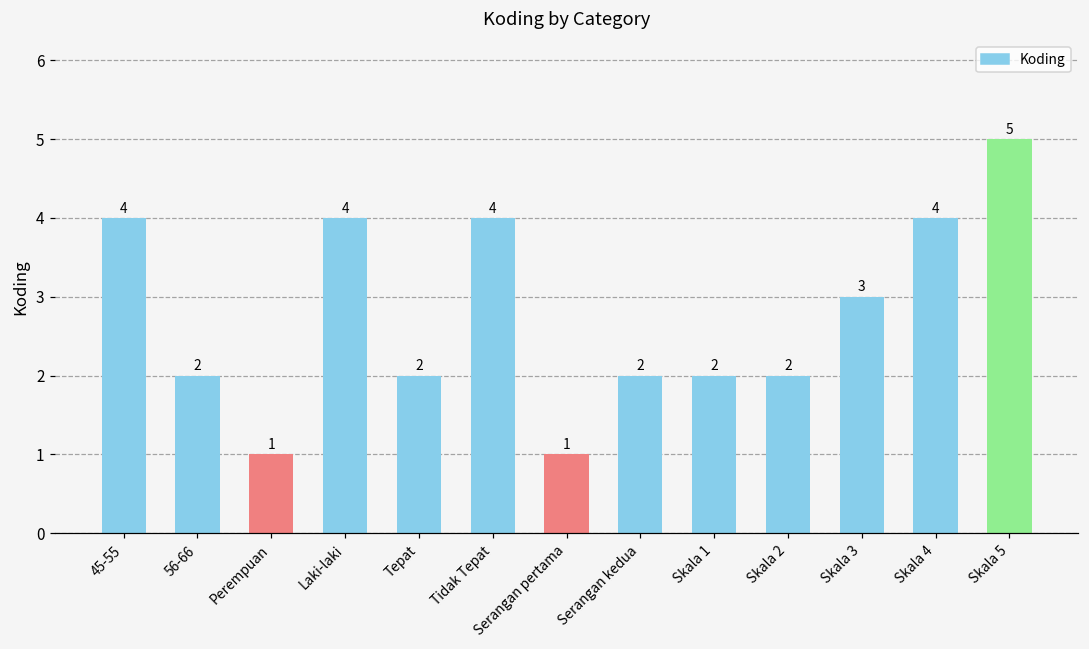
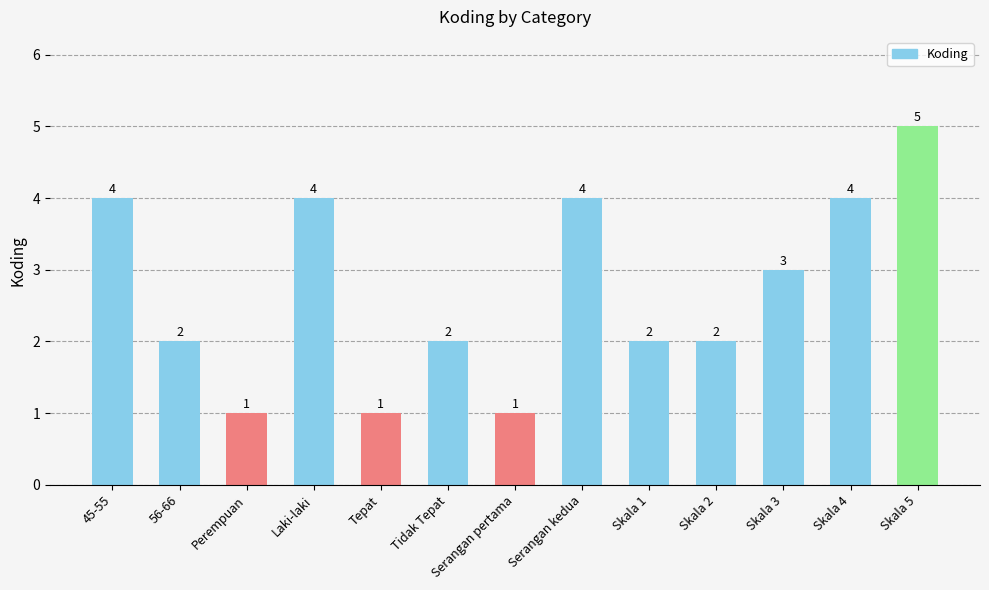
  {
    "45-55": 4,
    "56-66": 2,
    "Perempuan": 1,
    "Laki-laki": 4,
-   "Tepat": 2,
-   "Tidak Tepat": 4,
+   "Tepat": 1,
+   "Tidak Tepat": 2,
    "Serangan pertama": 1,
-   "Serangan kedua": 2,
+   "Serangan kedua": 4,
    "Skala 1": 2,
    "Skala 2": 2,
    "Skala 3": 3,
    "Skala 4": 4,
    "Skala 5": 5
  }
